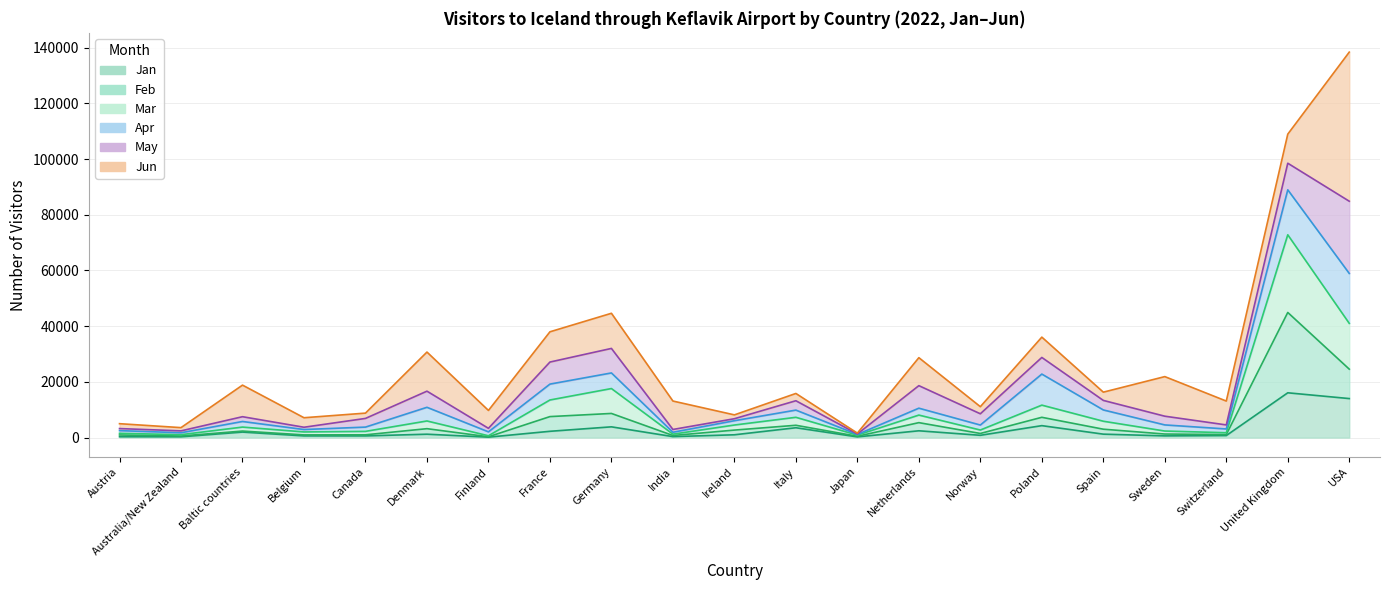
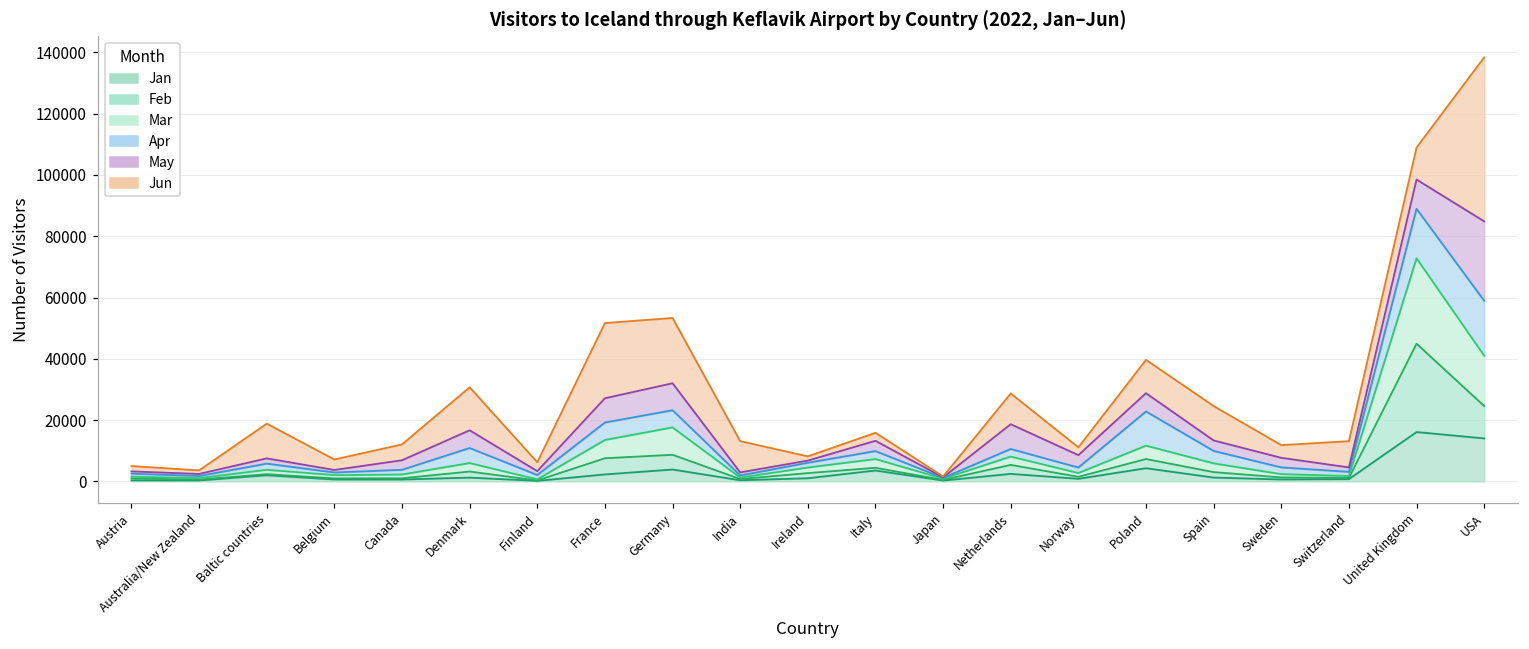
  {
    "Jun": {
      "Austria": 2000,
      "Australia/New Zealand": 1000,
      "Baltic countries": 11000,
      "Belgium": 3000,
-     "Canada": 2000,
+     "Canada": 5000,
      "Denmark": 14000,
-     "Finland": 6000,
-     "France": 11000,
-     "Germany": 13000,
+     "Finland": 3000,
+     "France": 25000,
+     "Germany": 21000,
      "India": 10000,
      "Ireland": 1000,
      "Italy": 3000,
      "Netherlands": 10000,
      "Norway": 3000,
-     "Poland": 7000,
-     "Spain": 3000,
-     "Sweden": 14000,
+     "Poland": 11000,
+     "Spain": 11000,
+     "Sweden": 4000,
      "Switzerland": 9000,
      "United Kingdom": 10000,
      "USA": 54000
    }
  }
